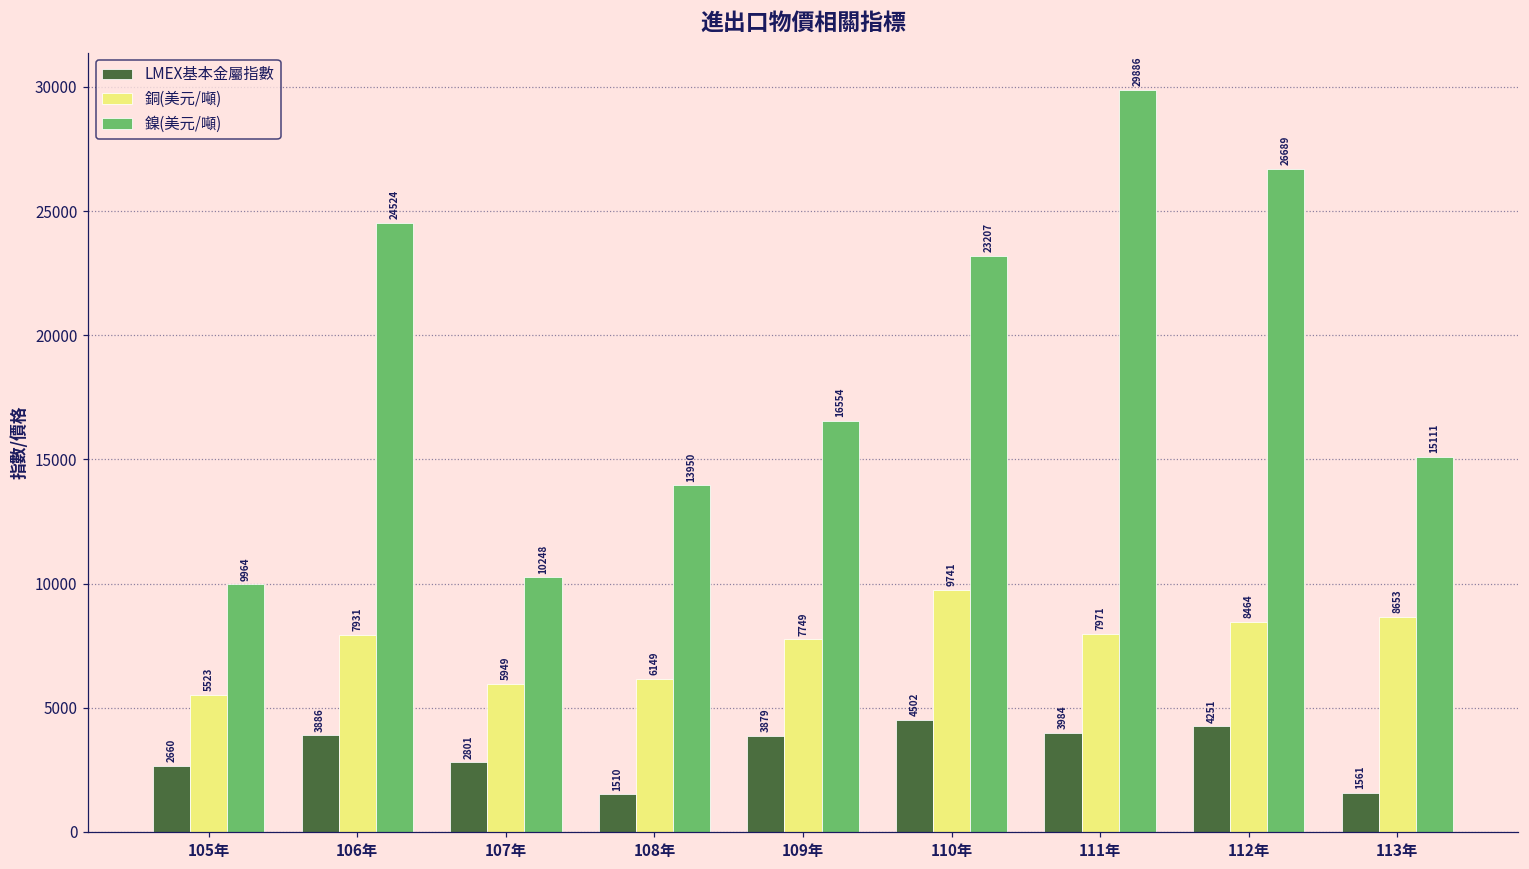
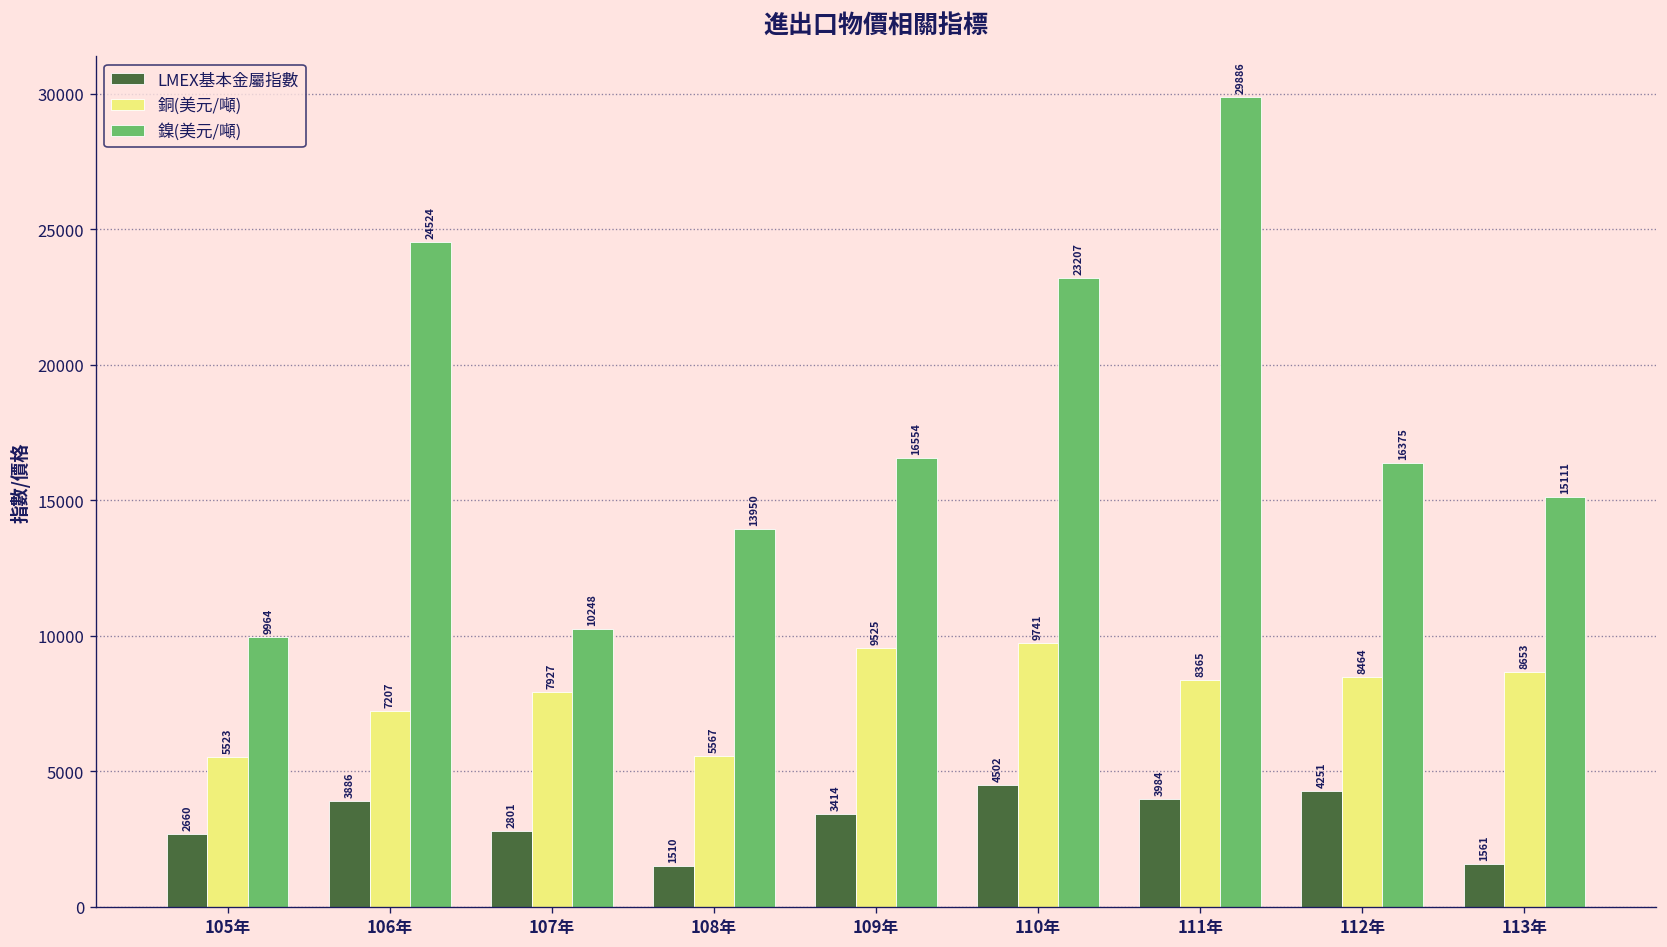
  {
    "LMEX基本金屬指數": {
      "105年": 2660,
      "106年": 3886,
      "107年": 2801,
      "108年": 1510,
-     "109年": 3879,
+     "109年": 3414,
      "110年": 4502,
      "111年": 3984,
      "112年": 4251,
      "113年": 1561
    },
    "銅(美元/噸)": {
      "105年": 5523,
-     "106年": 7931,
-     "107年": 5949,
-     "108年": 6149,
-     "109年": 7749,
+     "106年": 7207,
+     "107年": 7927,
+     "108年": 5567,
+     "109年": 9525,
      "110年": 9741,
-     "111年": 7971,
+     "111年": 8365,
      "112年": 8464,
      "113年": 8653
    },
    "鎳(美元/噸)": {
      "105年": 9964,
      "106年": 24524,
      "107年": 10248,
      "108年": 13950,
      "109年": 16554,
      "110年": 23207,
      "111年": 29886,
-     "112年": 26689,
+     "112年": 16375,
      "113年": 15111
    }
  }
